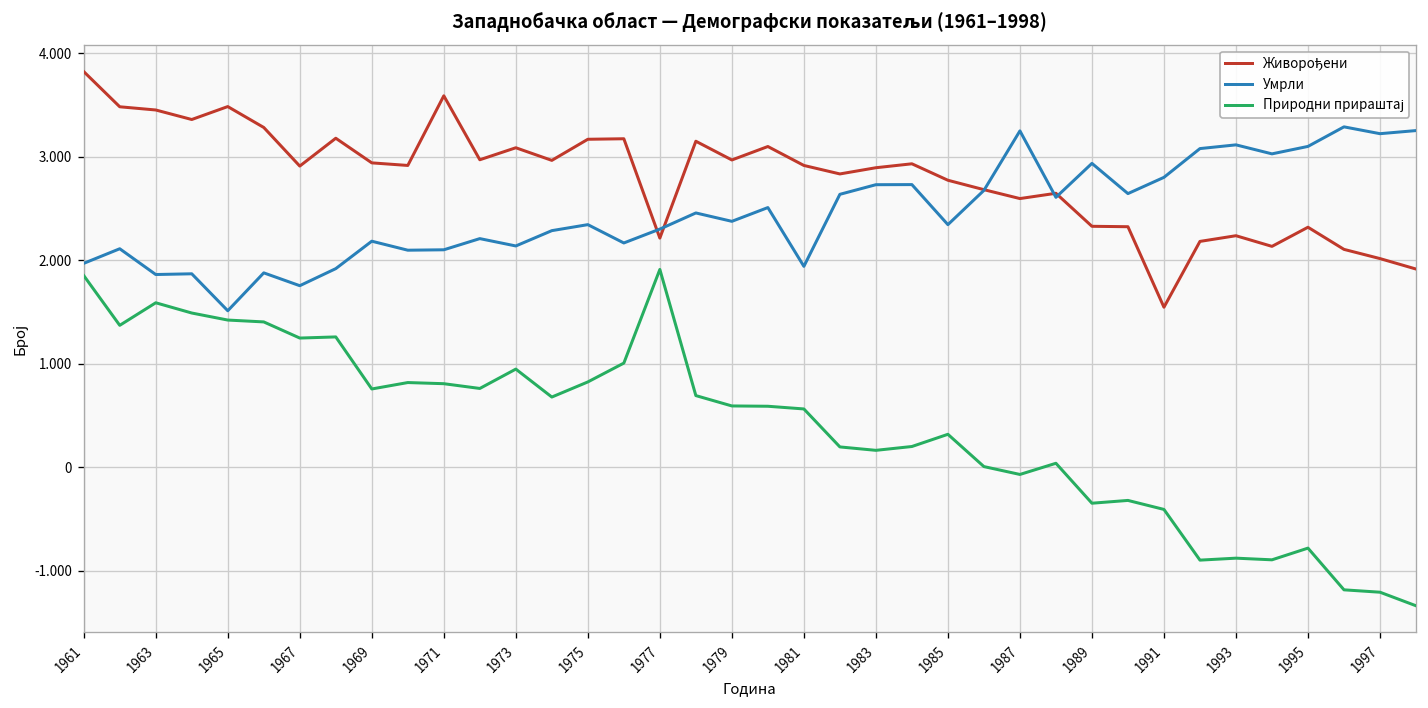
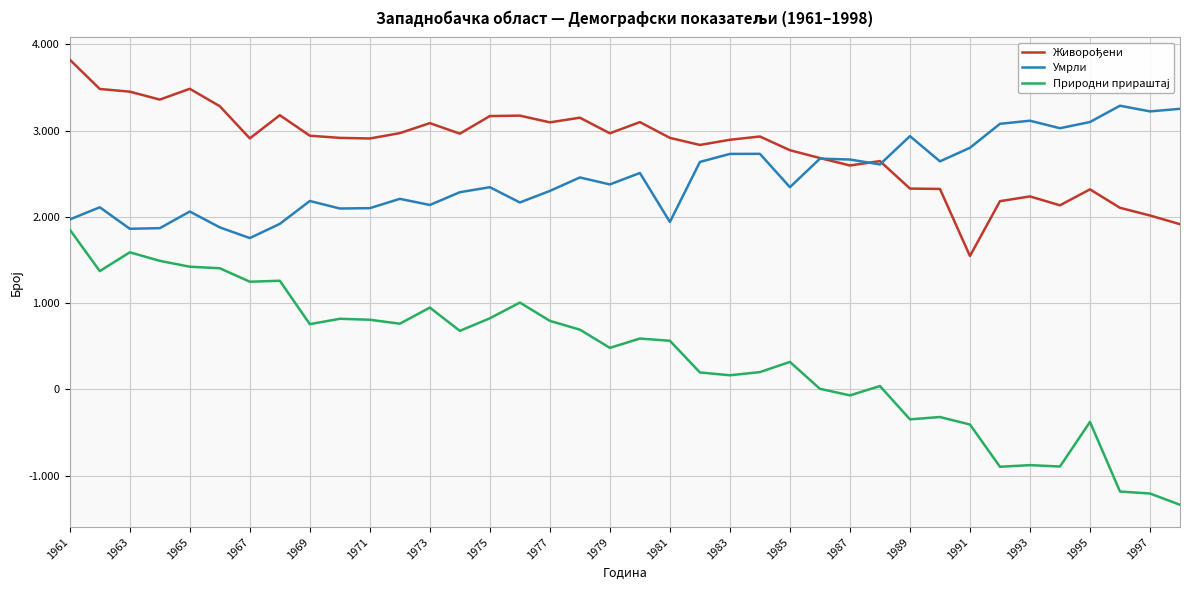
  {
    "Живорођени": {
      "1961": 3.8,
      "1963": 3.5,
      "1965": 3.5,
      "1967": 2.9,
      "1969": 2.9,
-     "1971": 3.6,
+     "1971": 2.9,
      "1973": 3.1,
      "1975": 3.2,
-     "1977": 2.2,
+     "1977": 3.1,
      "1979": 3.0,
      "1981": 2.9,
      "1983": 2.9,
      "1985": 2.8,
      "1987": 2.6,
      "1989": 2.3,
      "1991": 1.5,
      "1993": 2.2,
      "1995": 2.3,
      "1997": 2.0
    },
    "Умрли": {
      "1961": 2.0,
      "1963": 1.9,
-     "1965": 1.5,
+     "1965": 2.1,
      "1967": 1.8,
      "1969": 2.2,
      "1971": 2.1,
      "1973": 2.1,
      "1975": 2.3,
      "1977": 2.3,
      "1979": 2.4,
      "1981": 1.9,
      "1983": 2.7,
      "1985": 2.3,
-     "1987": 3.3,
+     "1987": 2.7,
      "1989": 2.9,
      "1991": 2.8,
      "1993": 3.1,
      "1995": 3.1,
      "1997": 3.2
    },
    "Природни прираштај": {
      "1961": 1.9,
      "1963": 1.6,
      "1965": 1.4,
      "1967": 1.2,
      "1969": 0.8,
      "1971": 0.8,
      "1973": 0.9,
      "1975": 0.8,
-     "1977": 1.9,
-     "1979": 0.6,
+     "1977": 0.8,
+     "1979": 0.5,
      "1981": 0.6,
      "1983": 0.2,
      "1985": 0.3,
      "1987": -0.1,
      "1989": -0.3,
      "1991": -0.4,
      "1993": -0.9,
-     "1995": -0.8,
+     "1995": -0.4,
      "1997": -1.2
    }
  }
